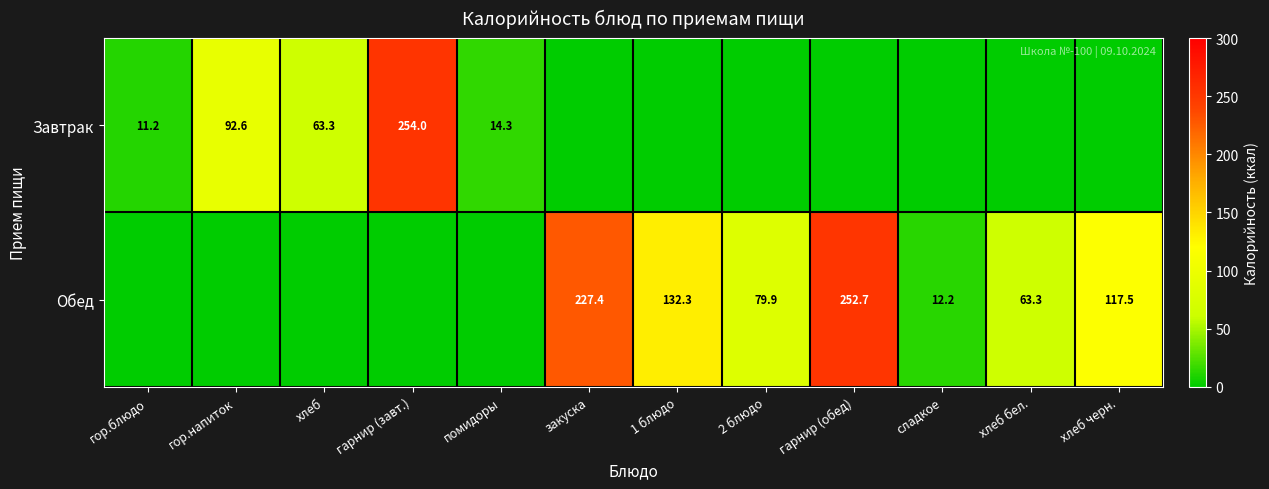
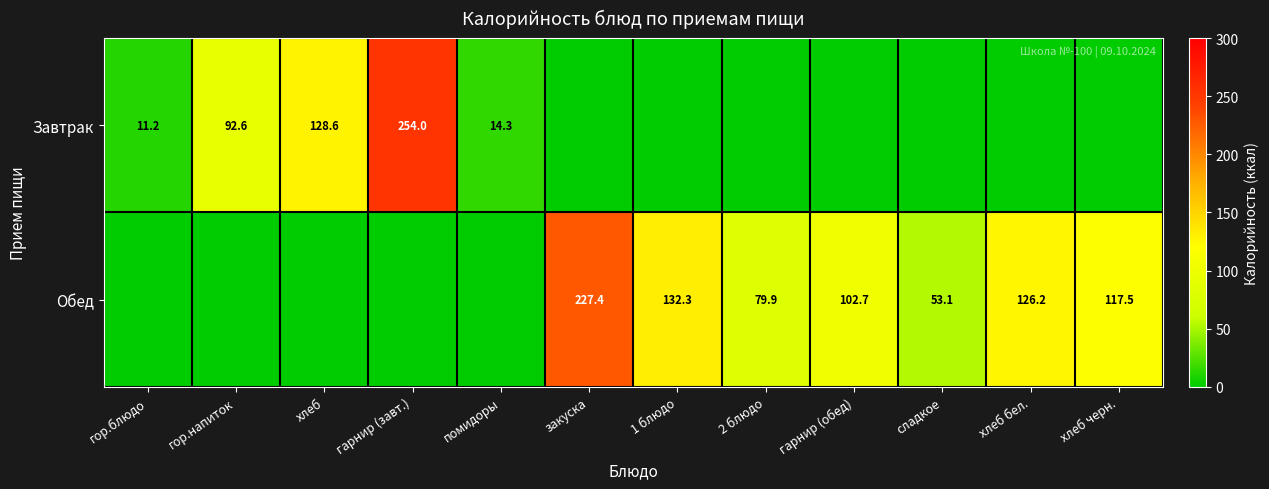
  {
    "Завтрак": {
      "гор.блюдо": 11.2,
      "гор.напиток": 92.6,
-     "хлеб": 63.3,
+     "хлеб": 128.6,
      "гарнир (завт.)": 254.0,
      "помидоры": 14.3
    },
    "Обед": {
      "закуска": 227.4,
      "1 блюдо": 132.3,
      "2 блюдо": 79.9,
-     "гарнир (обед)": 252.7,
-     "сладкое": 12.2,
-     "хлеб бел.": 63.3,
+     "гарнир (обед)": 102.7,
+     "сладкое": 53.1,
+     "хлеб бел.": 126.2,
      "хлеб черн.": 117.5
    }
  }
